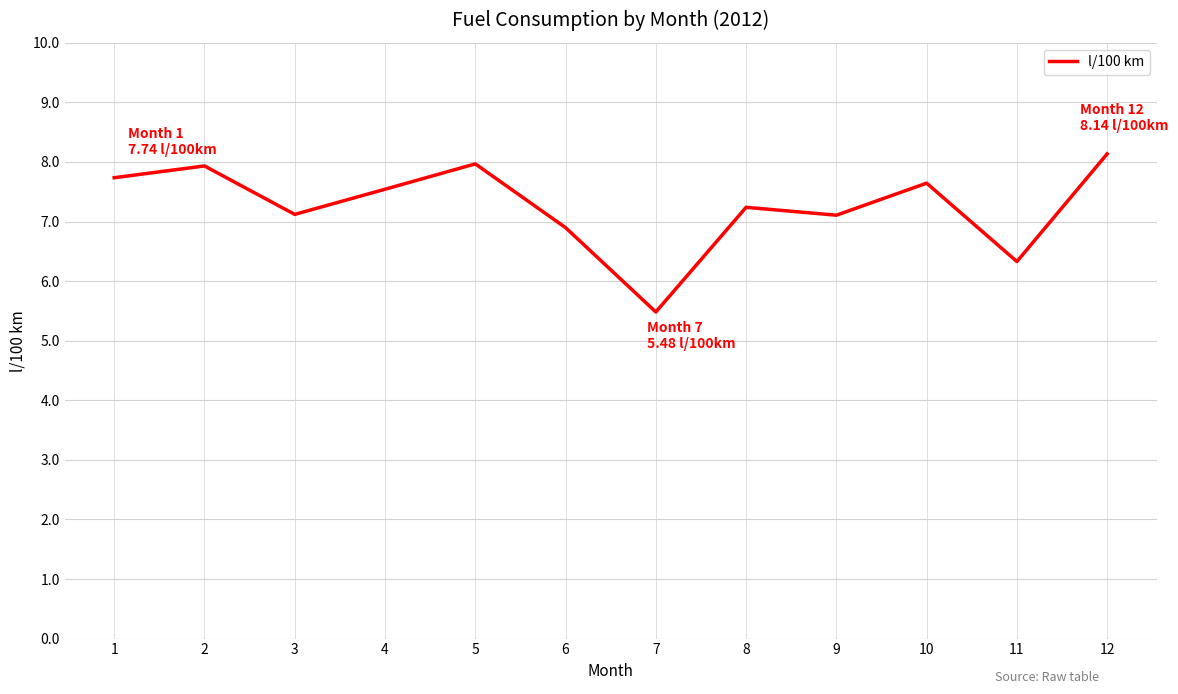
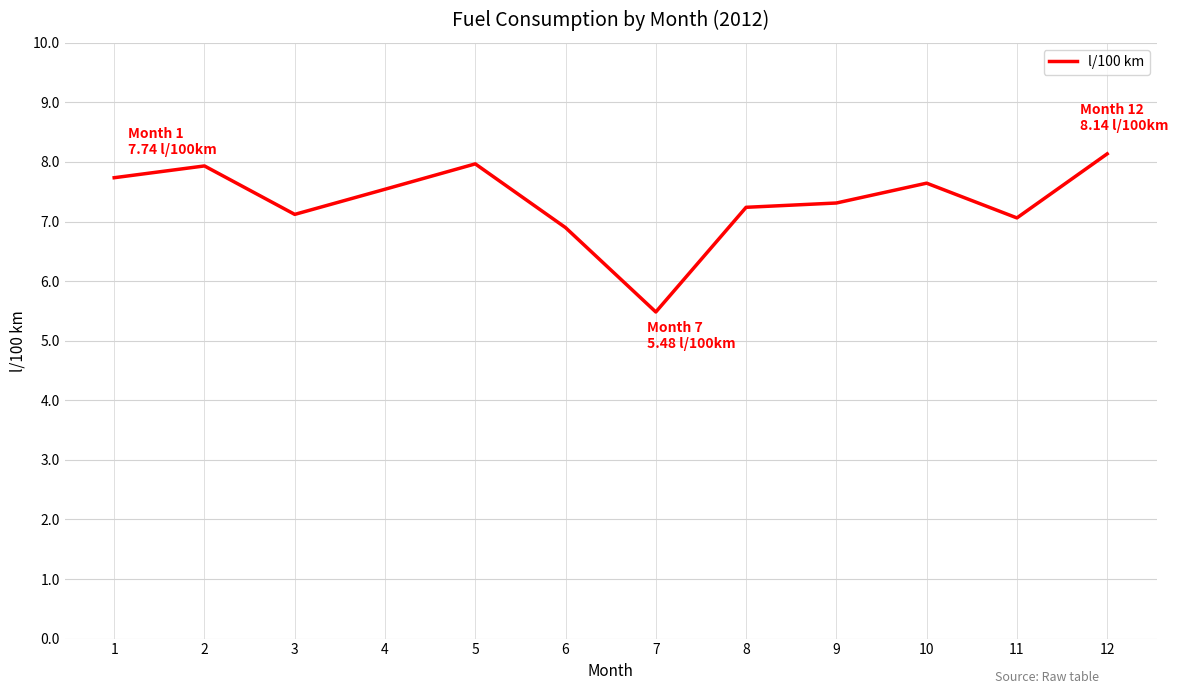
  {
    "3": 7.1,
    "4": 7.5,
    "5": 8.0,
    "6": 6.9,
    "8": 7.2,
-   "9": 7.1,
+   "9": 7.3,
    "10": 7.6,
-   "11": 6.3
+   "11": 7.1
  }
